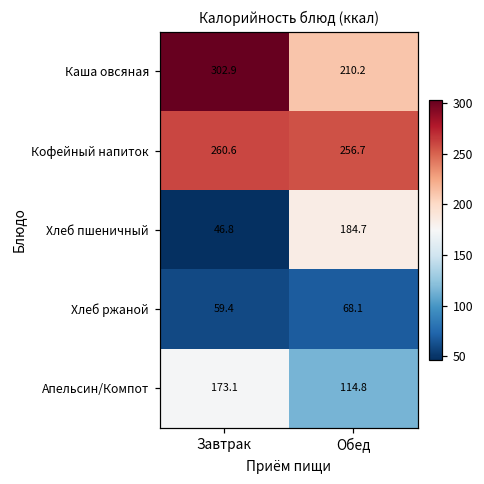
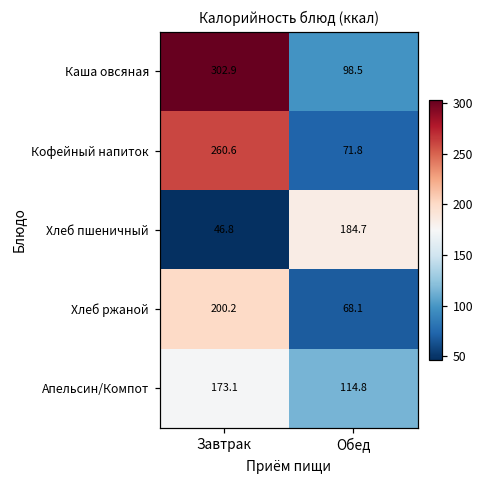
  {
    "Каша овсяная": {
      "Завтрак": 302.9,
-     "Обед": 210.2
+     "Обед": 98.5
    },
    "Кофейный напиток": {
      "Завтрак": 260.6,
-     "Обед": 256.7
+     "Обед": 71.8
    },
    "Хлеб пшеничный": {
      "Завтрак": 46.8,
      "Обед": 184.7
    },
    "Хлеб ржаной": {
-     "Завтрак": 59.4,
+     "Завтрак": 200.2,
      "Обед": 68.1
    },
    "Апельсин/Компот": {
      "Завтрак": 173.1,
      "Обед": 114.8
    }
  }
